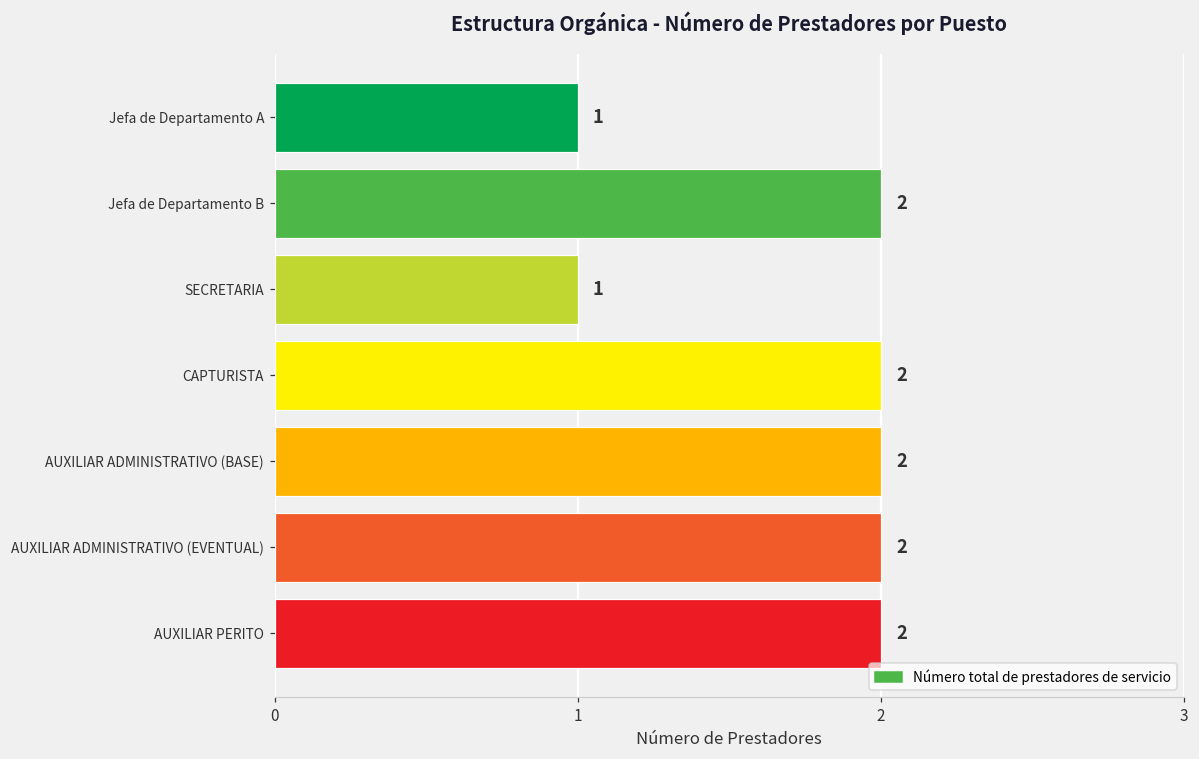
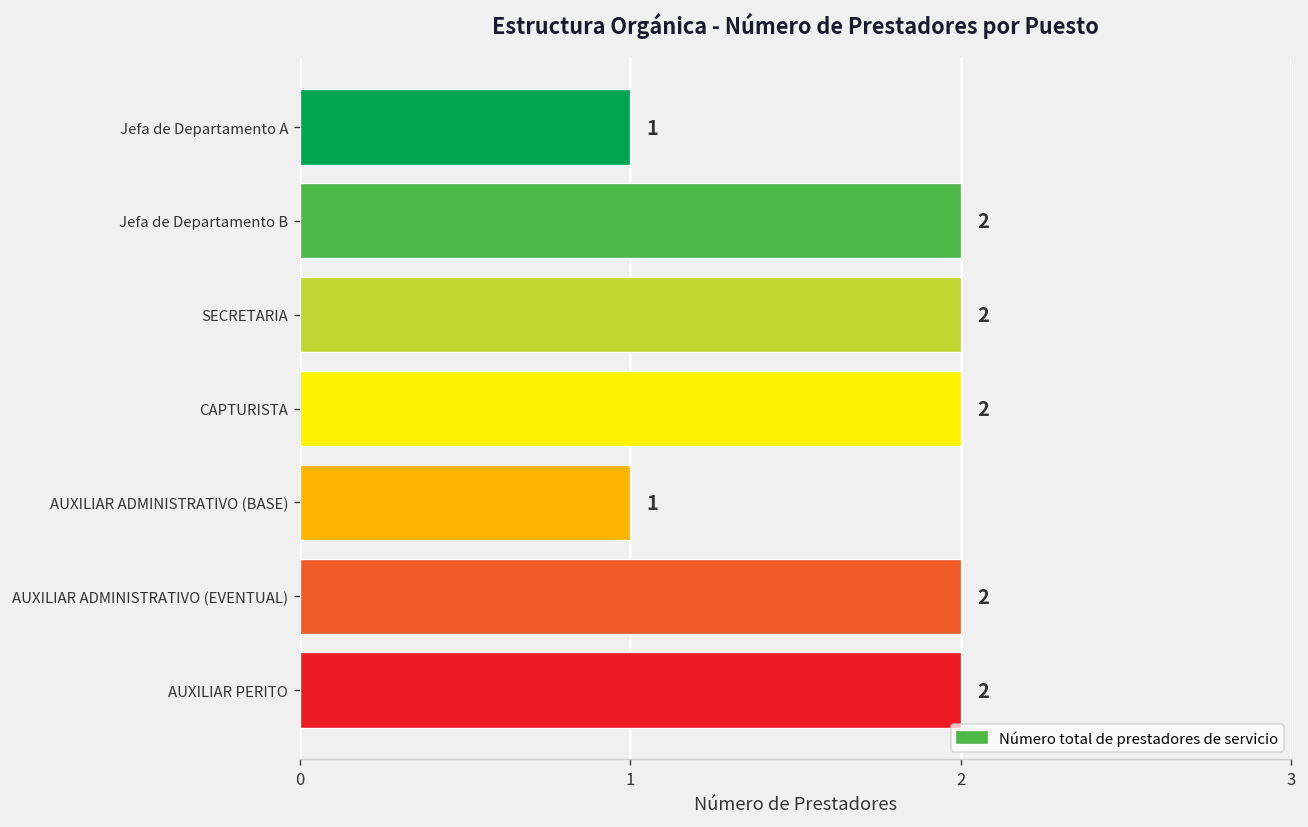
  {
    "Jefa de Departamento A": 1,
    "Jefa de Departamento B": 2,
-   "SECRETARIA": 1,
+   "SECRETARIA": 2,
    "CAPTURISTA": 2,
-   "AUXILIAR ADMINISTRATIVO (BASE)": 2,
+   "AUXILIAR ADMINISTRATIVO (BASE)": 1,
    "AUXILIAR ADMINISTRATIVO (EVENTUAL)": 2,
    "AUXILIAR PERITO": 2
  }
